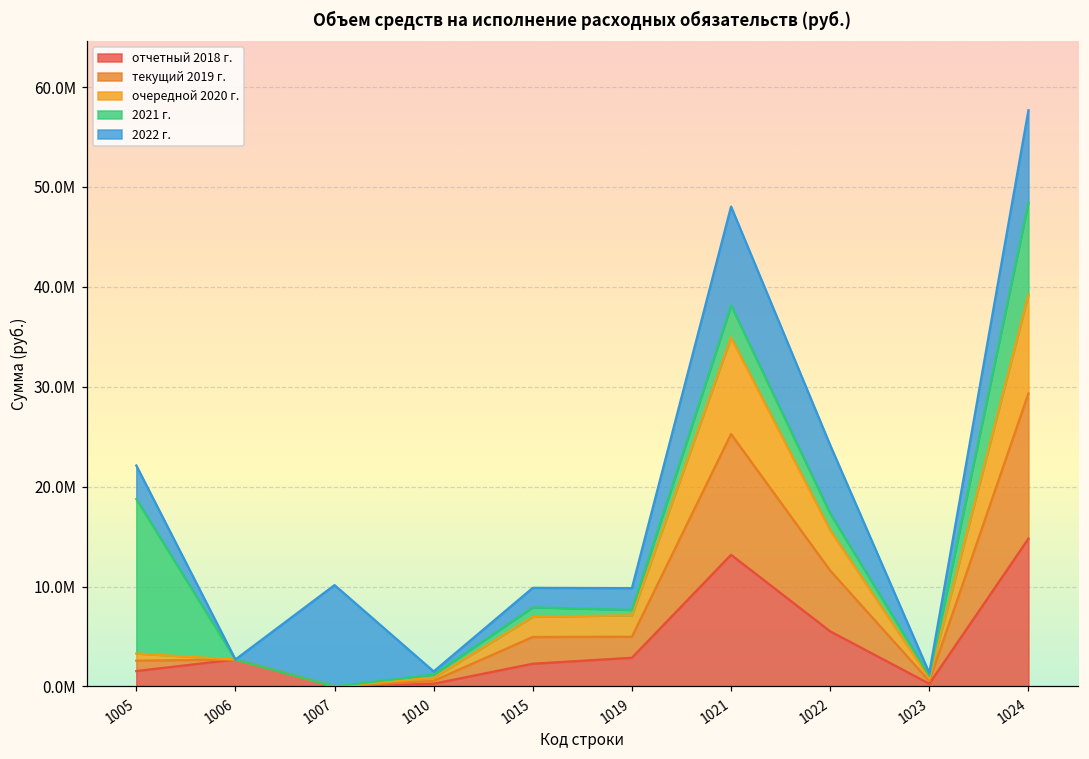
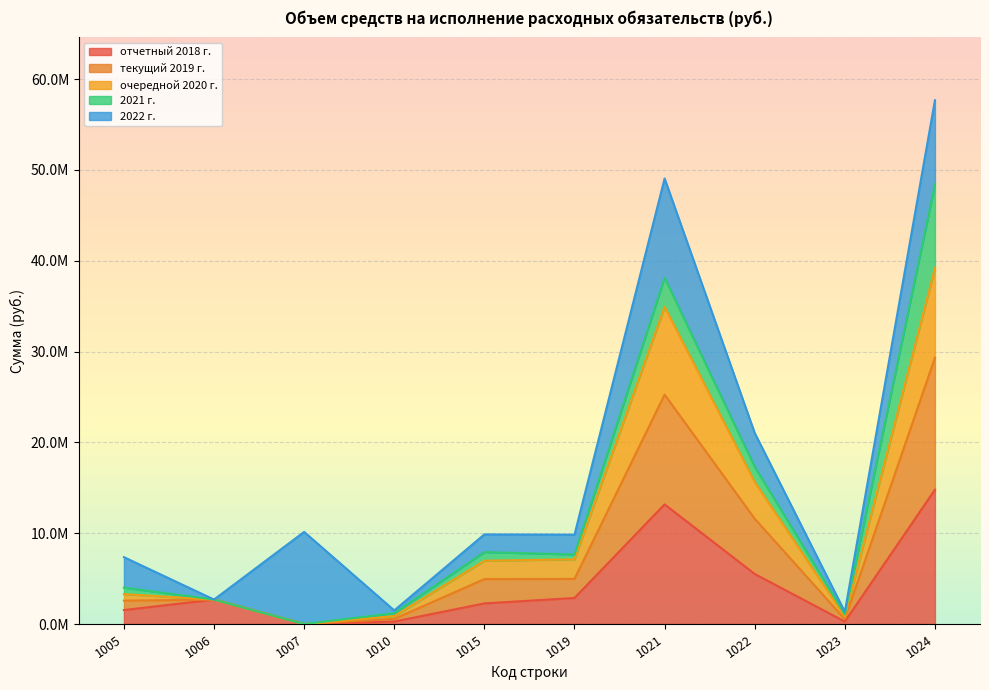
  {
    "2021 г.": {
-     "1005": 15000000,
+     "1005": 1000000,
      "1010": 0,
      "1015": 1000000,
      "1019": 1000000,
      "1021": 3000000,
      "1022": 2000000,
      "1024": 9000000
    },
    "2022 г.": {
      "1005": 3000000,
      "1007": 10000000,
      "1010": 0,
      "1015": 2000000,
      "1019": 2000000,
-     "1021": 10000000,
-     "1022": 7000000,
+     "1021": 11000000,
+     "1022": 4000000,
      "1024": 9000000
    }
  }
